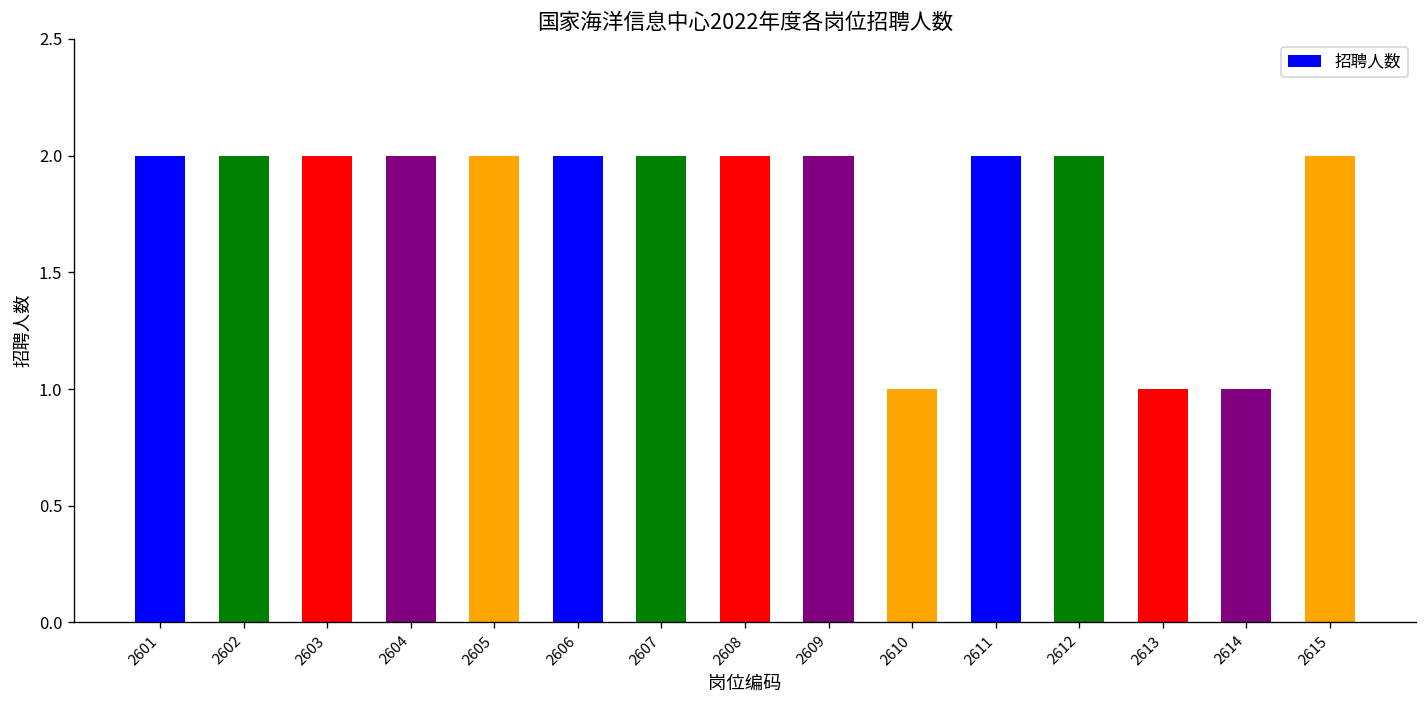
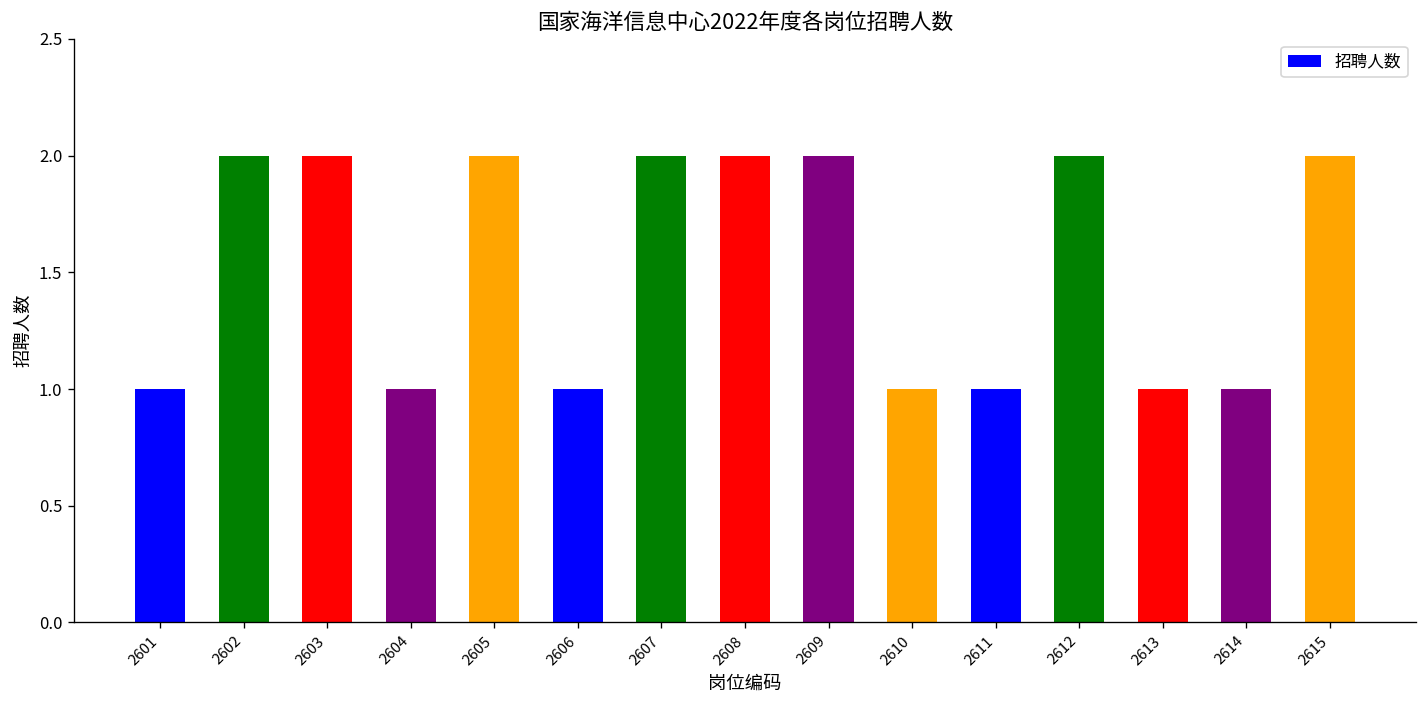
  {
-   "2601": 2,
+   "2601": 1,
    "2602": 2,
    "2603": 2,
-   "2604": 2,
+   "2604": 1,
    "2605": 2,
-   "2606": 2,
+   "2606": 1,
    "2607": 2,
    "2608": 2,
    "2609": 2,
    "2610": 1,
-   "2611": 2,
+   "2611": 1,
    "2612": 2,
    "2613": 1,
    "2614": 1,
    "2615": 2
  }
